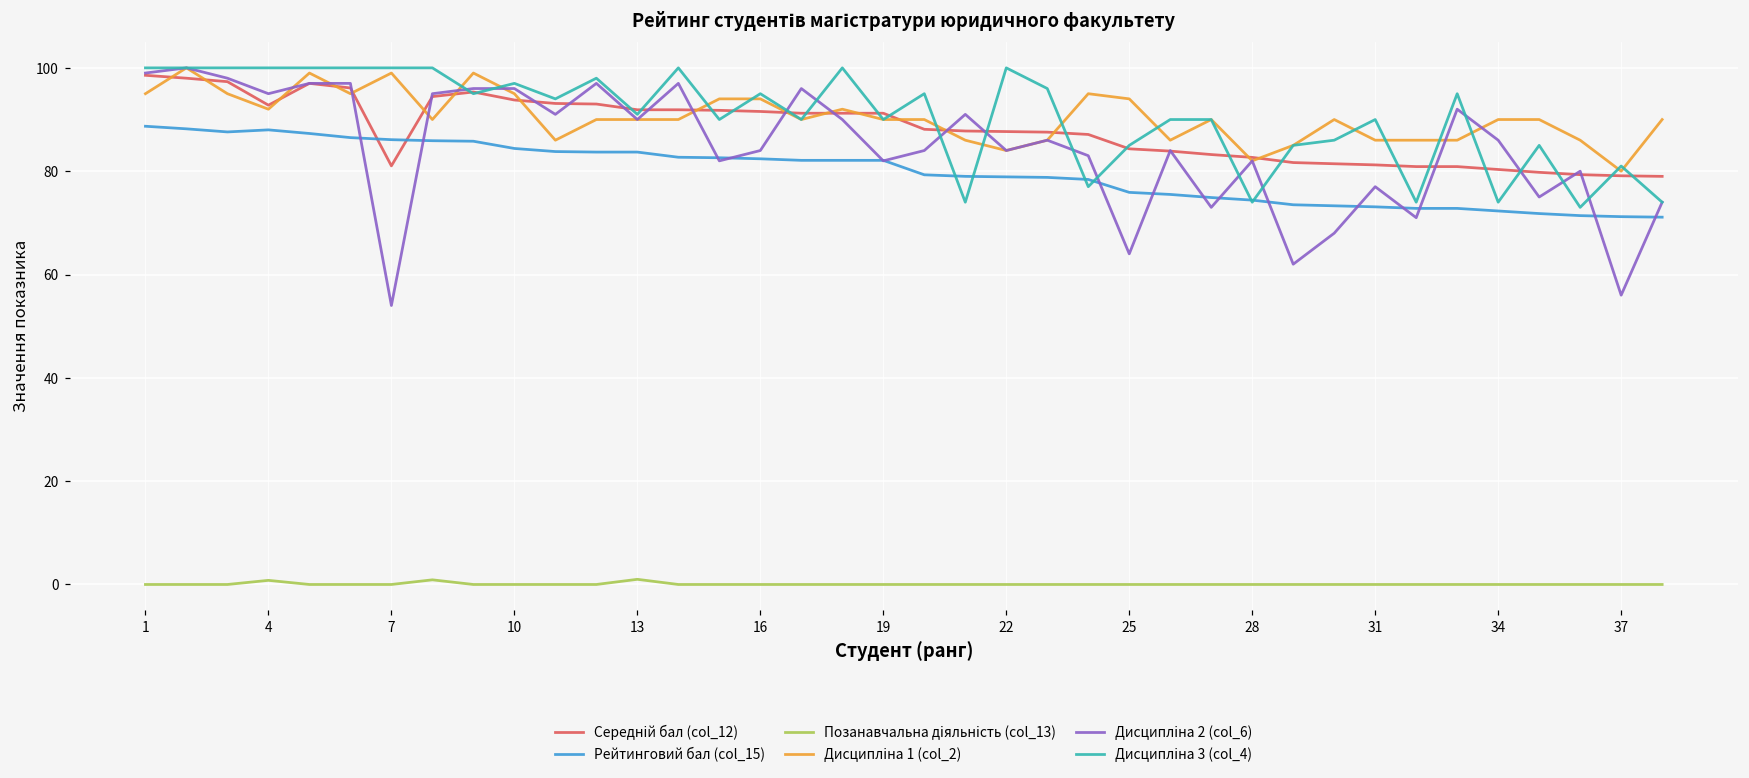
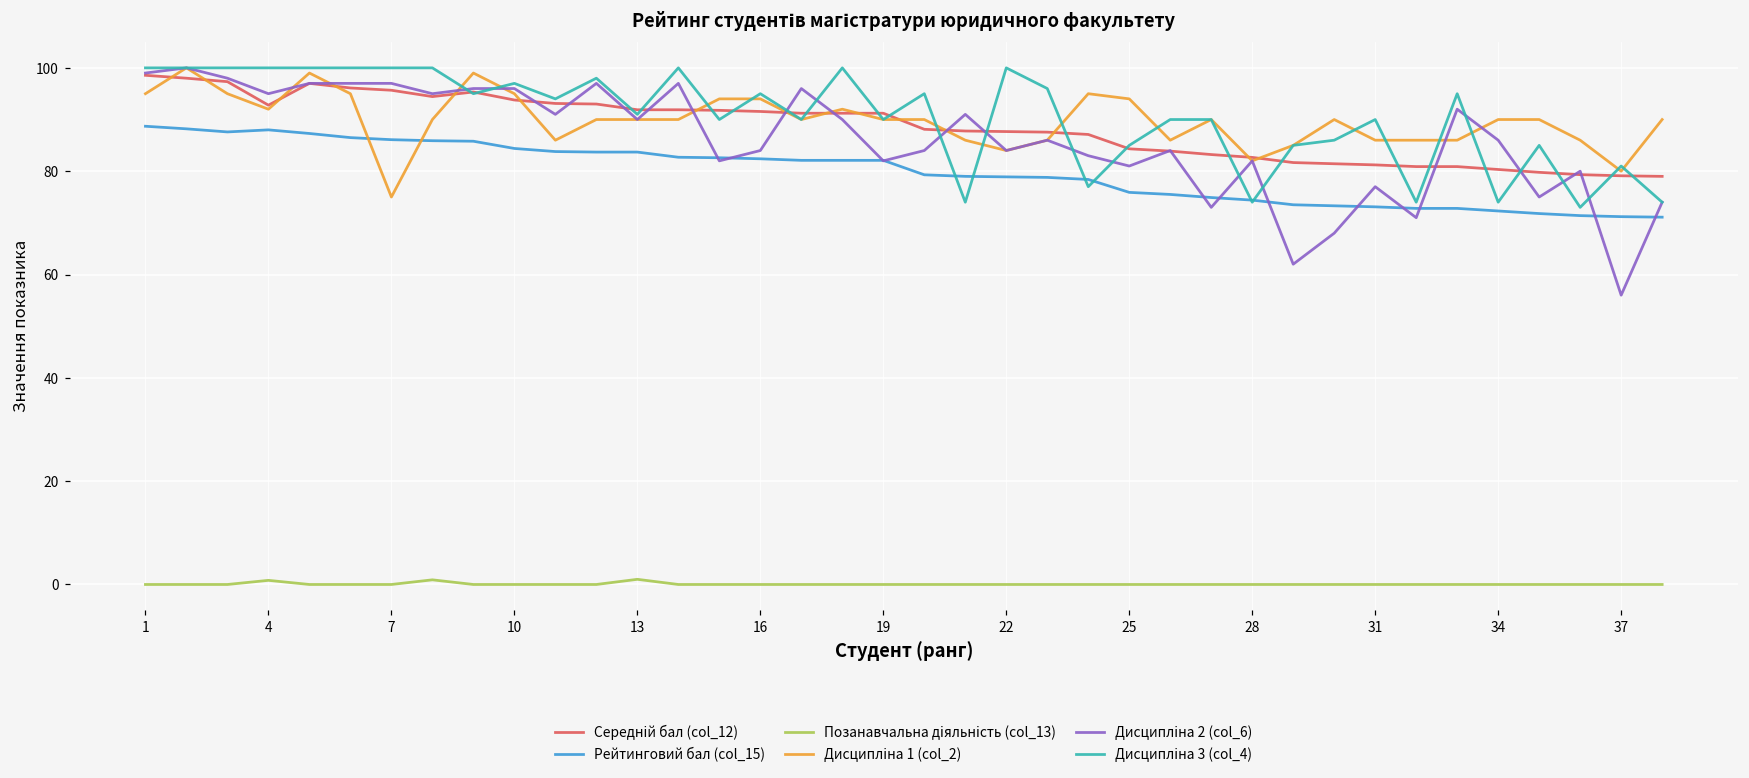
  {
    "Середній бал (col_12)": {
      "4": 93,
-     "7": 81,
+     "7": 96,
      "10": 94,
      "13": 92,
      "16": 92,
      "19": 91,
      "22": 88,
      "25": 84,
      "28": 83,
      "31": 81,
      "34": 80,
      "37": 79
    },
    "Позанавчальна діяльність (col_13)": {
      "1": 0,
      "4": 1,
      "7": 0,
      "10": 0,
      "13": 1,
      "16": 0,
      "19": 0,
      "22": 0,
      "25": 0,
      "28": 0,
      "31": 0,
      "34": 0,
      "37": 0
    },
    "Дисципліна 1 (col_2)": {
      "1": 95,
      "4": 92,
-     "7": 99,
+     "7": 75,
      "10": 95,
      "16": 94,
      "25": 94,
      "31": 86,
      "34": 90,
      "37": 80
    },
    "Дисципліна 2 (col_6)": {
      "4": 95,
-     "7": 54,
+     "7": 97,
      "10": 96,
      "16": 84,
-     "25": 64,
+     "25": 81,
      "31": 77,
      "34": 86,
      "37": 56
    }
  }
